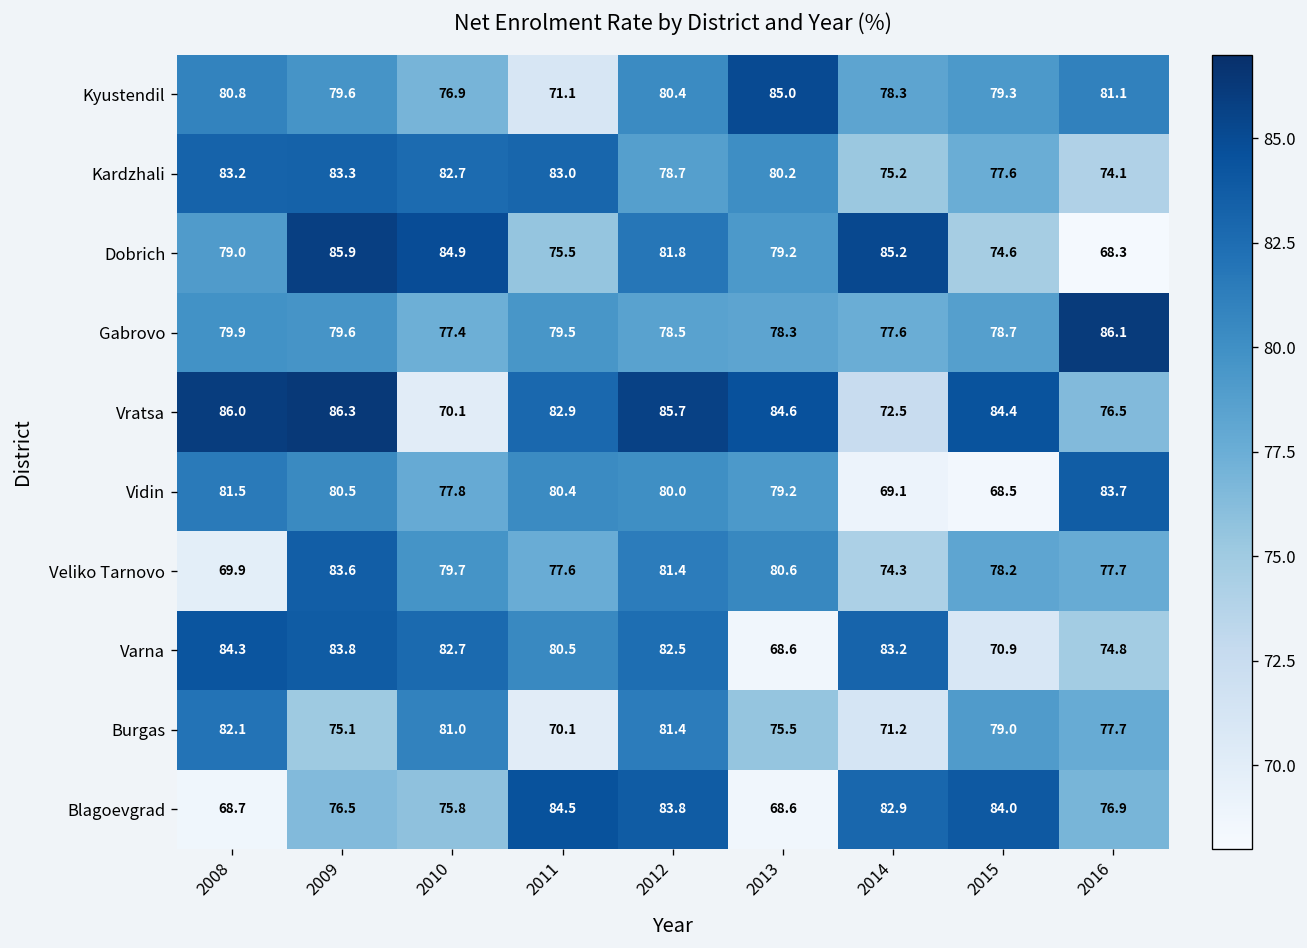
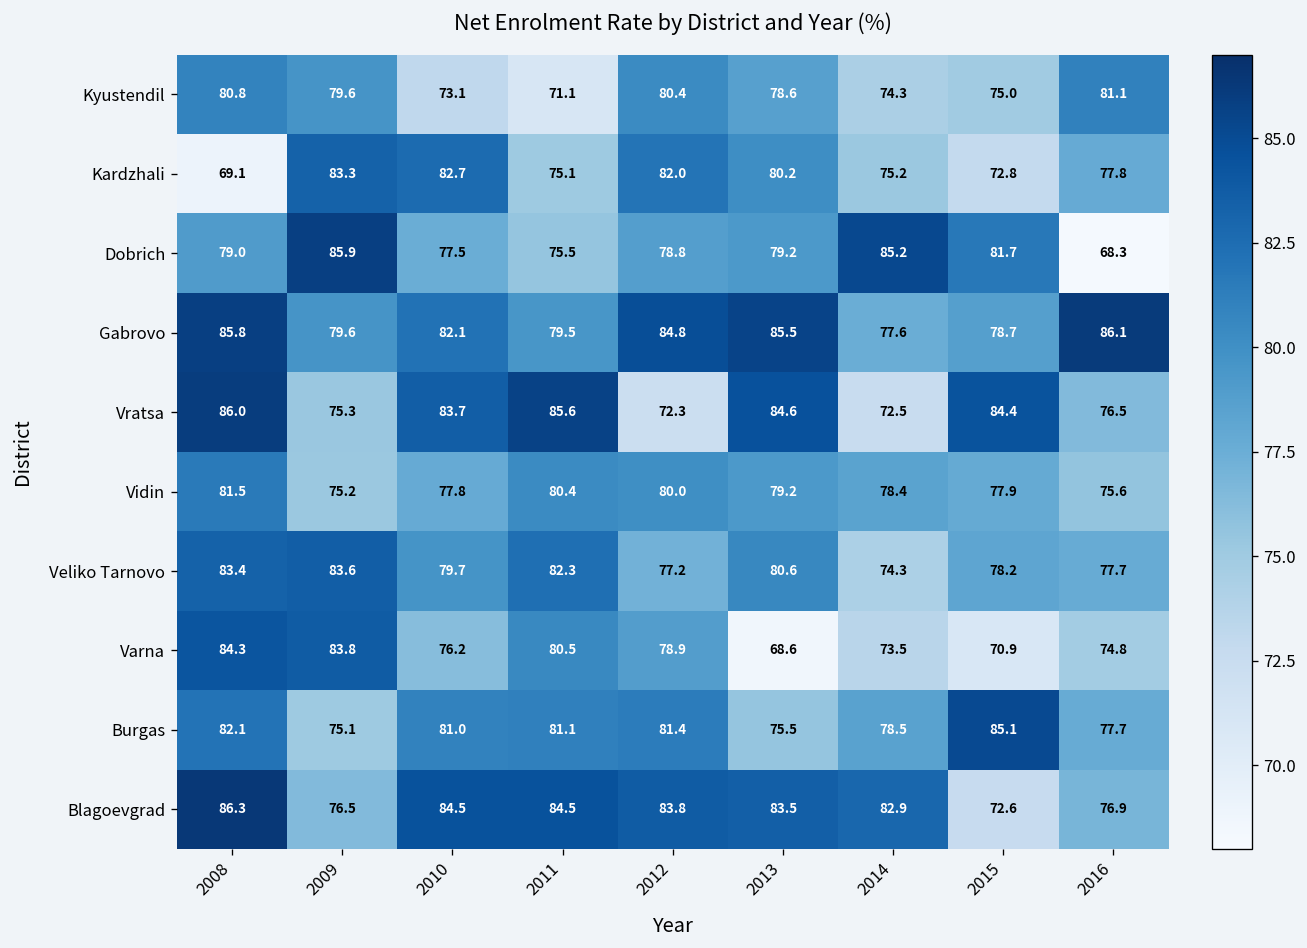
  {
    "Kyustendil": {
      "2008": 80.8,
      "2009": 79.6,
-     "2010": 76.9,
+     "2010": 73.1,
      "2011": 71.1,
      "2012": 80.4,
-     "2013": 85.0,
-     "2014": 78.3,
-     "2015": 79.3,
+     "2013": 78.6,
+     "2014": 74.3,
+     "2015": 75.0,
      "2016": 81.1
    },
    "Kardzhali": {
-     "2008": 83.2,
+     "2008": 69.1,
      "2009": 83.3,
      "2010": 82.7,
-     "2011": 83.0,
-     "2012": 78.7,
+     "2011": 75.1,
+     "2012": 82.0,
      "2013": 80.2,
      "2014": 75.2,
-     "2015": 77.6,
-     "2016": 74.1
+     "2015": 72.8,
+     "2016": 77.8
    },
    "Dobrich": {
      "2008": 79.0,
      "2009": 85.9,
-     "2010": 84.9,
+     "2010": 77.5,
      "2011": 75.5,
-     "2012": 81.8,
+     "2012": 78.8,
      "2013": 79.2,
      "2014": 85.2,
-     "2015": 74.6,
+     "2015": 81.7,
      "2016": 68.3
    },
    "Gabrovo": {
-     "2008": 79.9,
+     "2008": 85.8,
      "2009": 79.6,
-     "2010": 77.4,
+     "2010": 82.1,
      "2011": 79.5,
-     "2012": 78.5,
-     "2013": 78.3,
+     "2012": 84.8,
+     "2013": 85.5,
      "2014": 77.6,
      "2015": 78.7,
      "2016": 86.1
    },
    "Vratsa": {
      "2008": 86.0,
-     "2009": 86.3,
-     "2010": 70.1,
-     "2011": 82.9,
-     "2012": 85.7,
+     "2009": 75.3,
+     "2010": 83.7,
+     "2011": 85.6,
+     "2012": 72.3,
      "2013": 84.6,
      "2014": 72.5,
      "2015": 84.4,
      "2016": 76.5
    },
    "Vidin": {
      "2008": 81.5,
-     "2009": 80.5,
+     "2009": 75.2,
      "2010": 77.8,
      "2011": 80.4,
      "2012": 80.0,
      "2013": 79.2,
-     "2014": 69.1,
-     "2015": 68.5,
-     "2016": 83.7
+     "2014": 78.4,
+     "2015": 77.9,
+     "2016": 75.6
    },
    "Veliko Tarnovo": {
-     "2008": 69.9,
+     "2008": 83.4,
      "2009": 83.6,
      "2010": 79.7,
-     "2011": 77.6,
-     "2012": 81.4,
+     "2011": 82.3,
+     "2012": 77.2,
      "2013": 80.6,
      "2014": 74.3,
      "2015": 78.2,
      "2016": 77.7
    },
    "Varna": {
      "2008": 84.3,
      "2009": 83.8,
-     "2010": 82.7,
+     "2010": 76.2,
      "2011": 80.5,
-     "2012": 82.5,
+     "2012": 78.9,
      "2013": 68.6,
-     "2014": 83.2,
+     "2014": 73.5,
      "2015": 70.9,
      "2016": 74.8
    },
    "Burgas": {
      "2008": 82.1,
      "2009": 75.1,
      "2010": 81.0,
-     "2011": 70.1,
+     "2011": 81.1,
      "2012": 81.4,
      "2013": 75.5,
-     "2014": 71.2,
-     "2015": 79.0,
+     "2014": 78.5,
+     "2015": 85.1,
      "2016": 77.7
    },
    "Blagoevgrad": {
-     "2008": 68.7,
+     "2008": 86.3,
      "2009": 76.5,
-     "2010": 75.8,
+     "2010": 84.5,
      "2011": 84.5,
      "2012": 83.8,
-     "2013": 68.6,
+     "2013": 83.5,
      "2014": 82.9,
-     "2015": 84.0,
+     "2015": 72.6,
      "2016": 76.9
    }
  }
